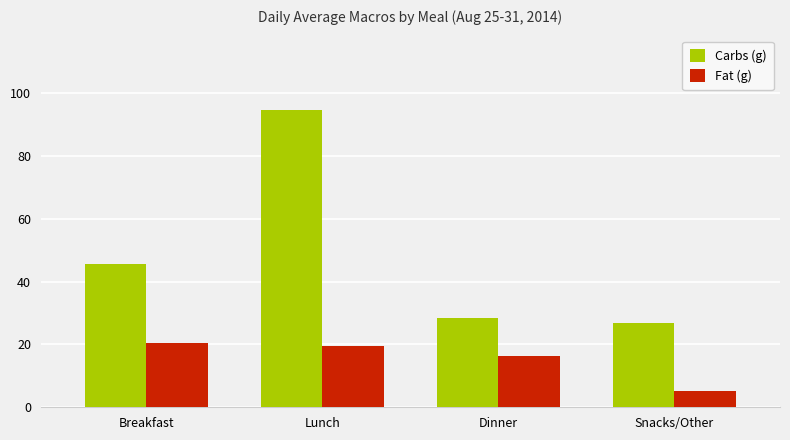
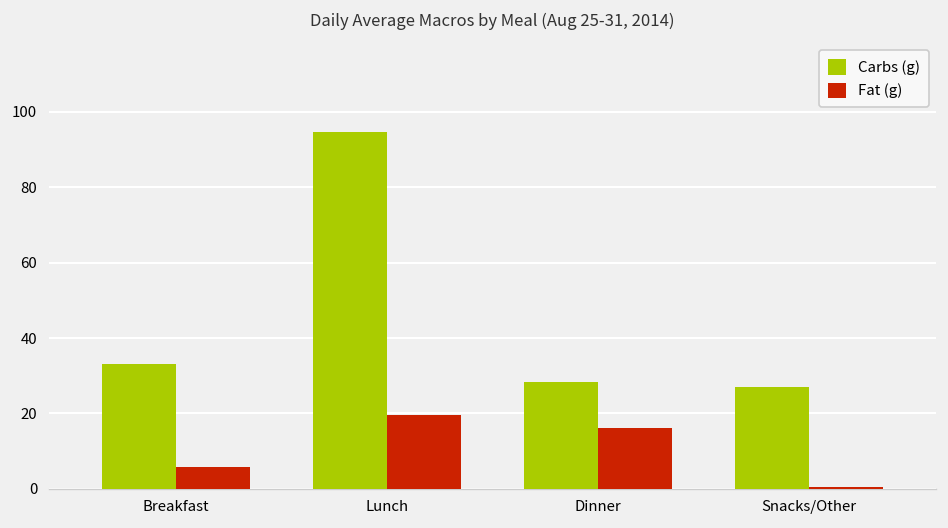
  {
    "Carbs (g)": {
-     "Breakfast": 46,
+     "Breakfast": 33,
      "Lunch": 95,
      "Dinner": 28,
      "Snacks/Other": 27
    },
    "Fat (g)": {
-     "Breakfast": 20,
+     "Breakfast": 6,
      "Lunch": 20,
      "Dinner": 16,
-     "Snacks/Other": 5
+     "Snacks/Other": 0
    }
  }
